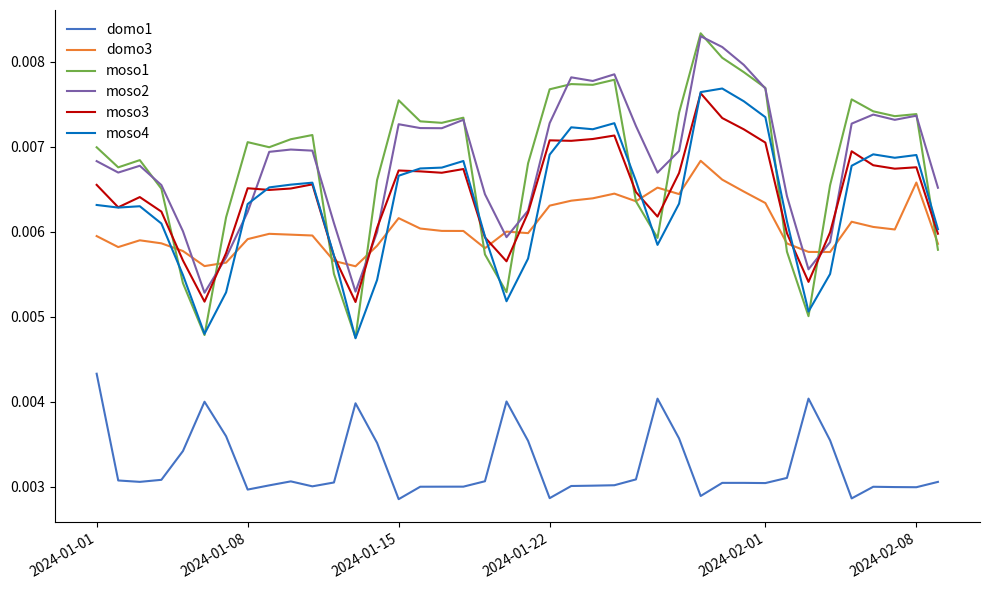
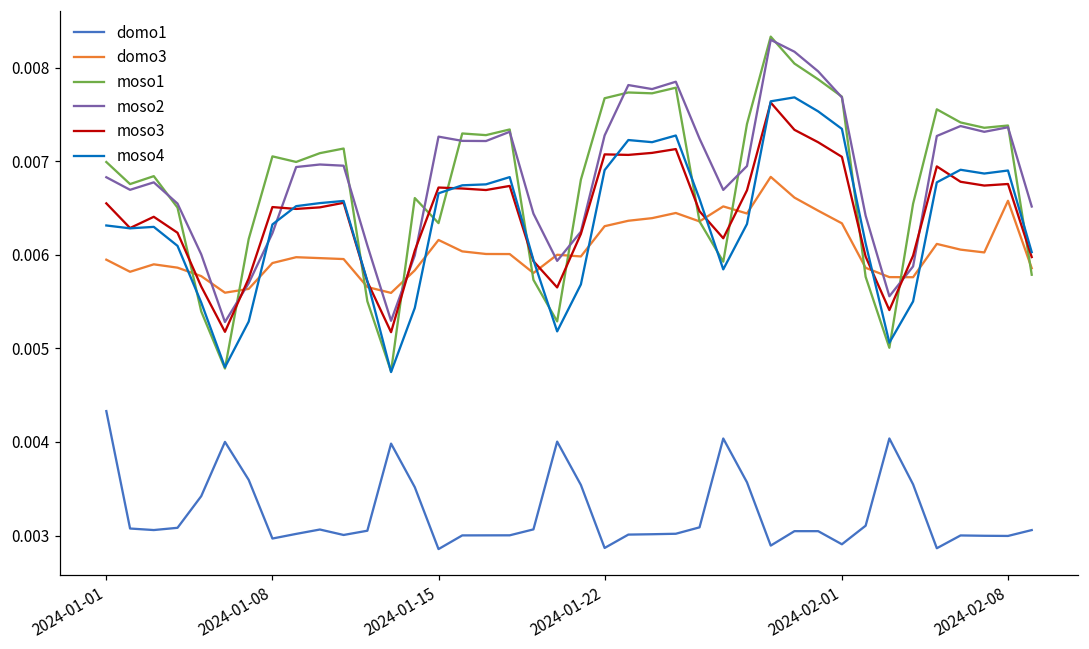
  {
    "domo1": {
      "2024-01-01": 0.0043,
      "2024-01-08": 0.0030,
      "2024-01-15": 0.0029,
      "2024-01-22": 0.0029,
-     "2024-02-01": 0.0030,
+     "2024-02-01": 0.0029,
      "2024-02-08": 0.0030
    },
    "domo3": {
      "2024-01-01": 0.0059,
      "2024-01-08": 0.0059,
      "2024-01-15": 0.0062,
      "2024-01-22": 0.0063,
      "2024-02-01": 0.0063,
      "2024-02-08": 0.0066
    },
    "moso1": {
      "2024-01-01": 0.0070,
      "2024-01-08": 0.0071,
-     "2024-01-15": 0.0075,
+     "2024-01-15": 0.0063,
      "2024-01-22": 0.0077
    },
    "moso2": {
      "2024-01-01": 0.0068,
      "2024-01-08": 0.0062,
      "2024-01-15": 0.0073,
      "2024-01-22": 0.0073
    },
    "moso3": {
      "2024-01-01": 0.0066,
      "2024-01-08": 0.0065,
      "2024-01-15": 0.0067,
      "2024-01-22": 0.0071,
      "2024-02-01": 0.0070,
      "2024-02-08": 0.0068
    },
    "moso4": {
      "2024-01-01": 0.0063,
      "2024-01-08": 0.0063,
      "2024-01-15": 0.0067,
      "2024-01-22": 0.0069,
      "2024-02-01": 0.0073,
      "2024-02-08": 0.0069
    }
  }
